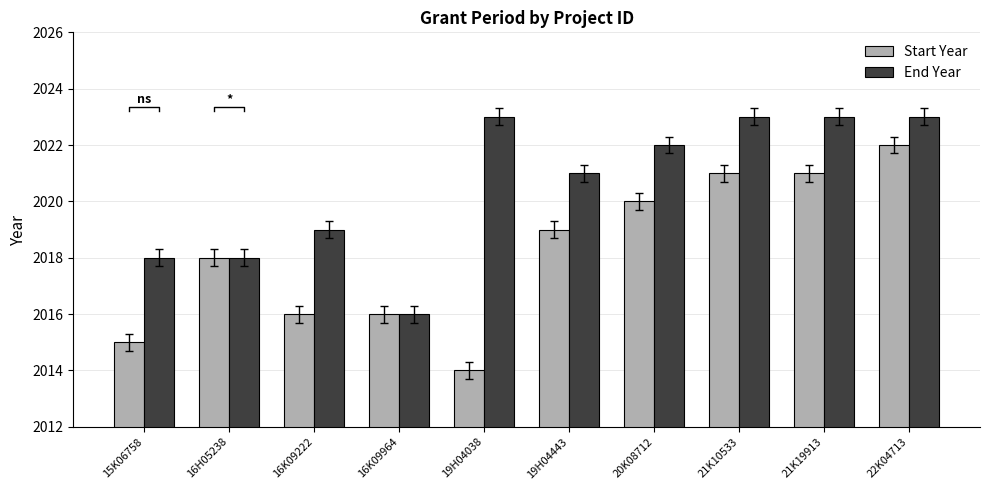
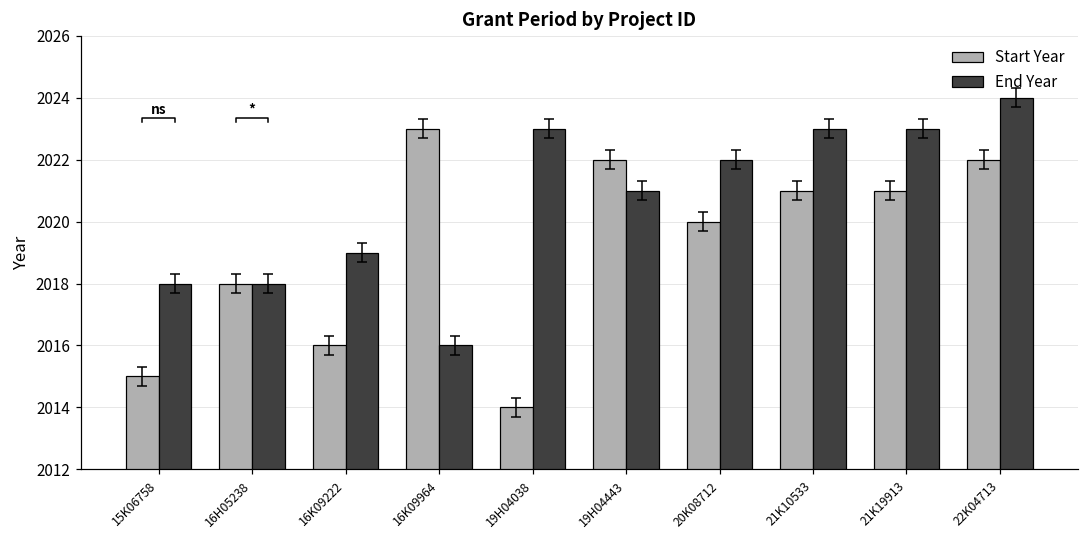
  {
    "Start Year": {
      "15K06758": 2015,
      "16H05238": 2018,
      "16K09222": 2016,
-     "16K09964": 2016,
+     "16K09964": 2023,
      "19H04038": 2014,
-     "19H04443": 2019,
+     "19H04443": 2022,
      "20K08712": 2020,
      "21K10533": 2021,
      "21K19913": 2021,
      "22K04713": 2022
    },
    "End Year": {
      "15K06758": 2018,
      "16H05238": 2018,
      "16K09222": 2019,
      "16K09964": 2016,
      "19H04038": 2023,
      "19H04443": 2021,
      "20K08712": 2022,
      "21K10533": 2023,
      "21K19913": 2023,
-     "22K04713": 2023
+     "22K04713": 2024
    }
  }
